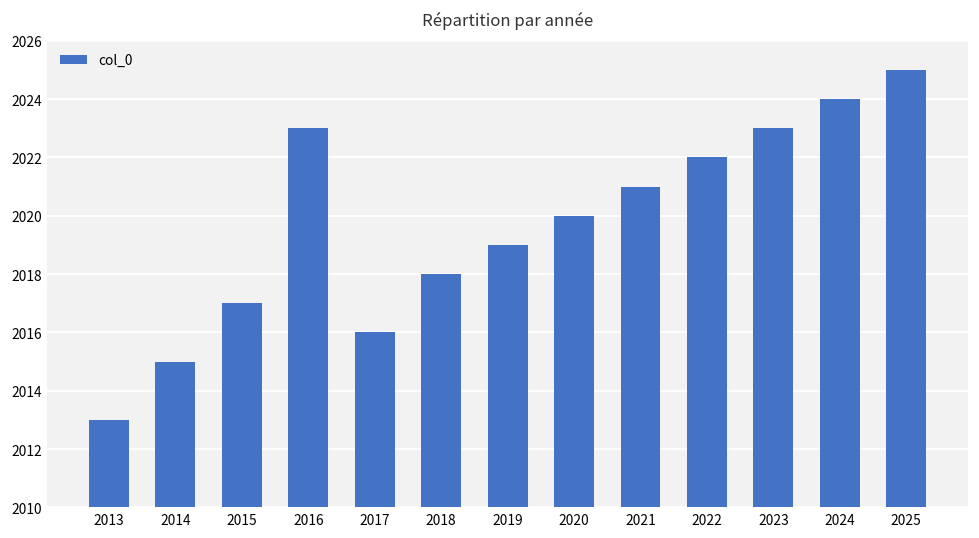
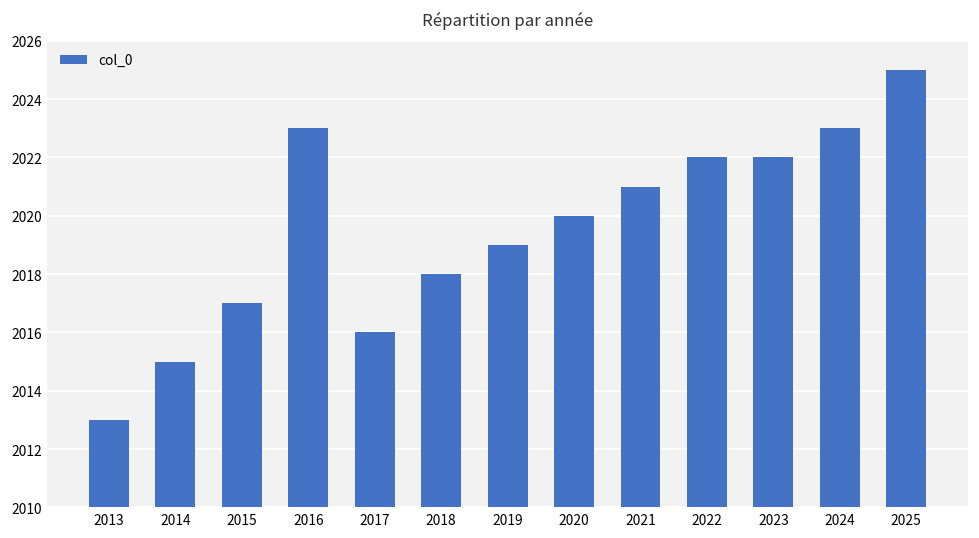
  {
    "2013": 2013,
    "2014": 2015,
    "2015": 2017,
    "2016": 2023,
    "2017": 2016,
    "2018": 2018,
    "2019": 2019,
    "2020": 2020,
    "2021": 2021,
    "2022": 2022,
-   "2023": 2023,
-   "2024": 2024,
+   "2023": 2022,
+   "2024": 2023,
    "2025": 2025
  }
